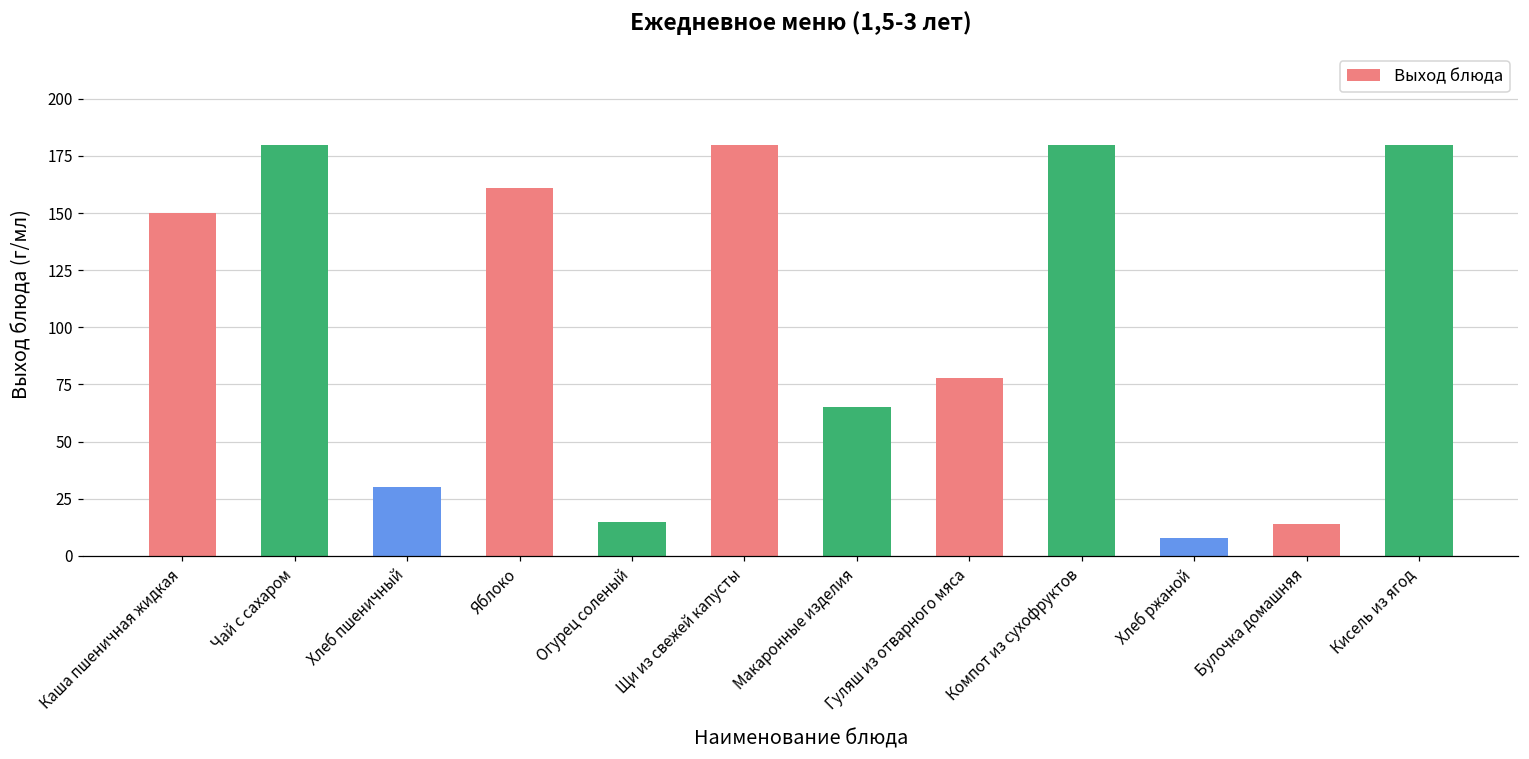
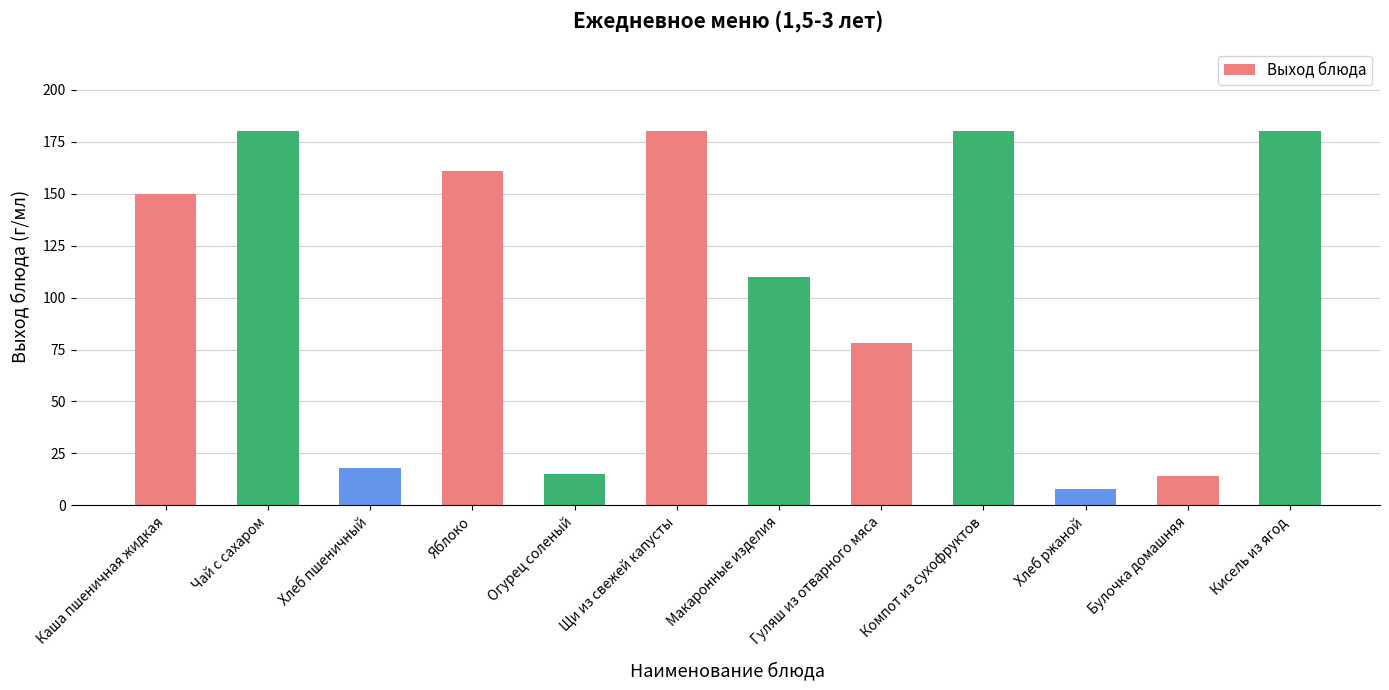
  {
    "Каша пшеничная жидкая": 150,
    "Чай с сахаром": 180,
-   "Хлеб пшеничный": 30,
+   "Хлеб пшеничный": 18,
    "Яблоко": 161,
    "Огурец соленый": 15,
    "Щи из свежей капусты": 180,
-   "Макаронные изделия": 65,
+   "Макаронные изделия": 110,
    "Гуляш из отварного мяса": 78,
    "Компот из сухофруктов": 180,
    "Хлеб ржаной": 8,
    "Булочка домашняя": 14,
    "Кисель из ягод": 180
  }
